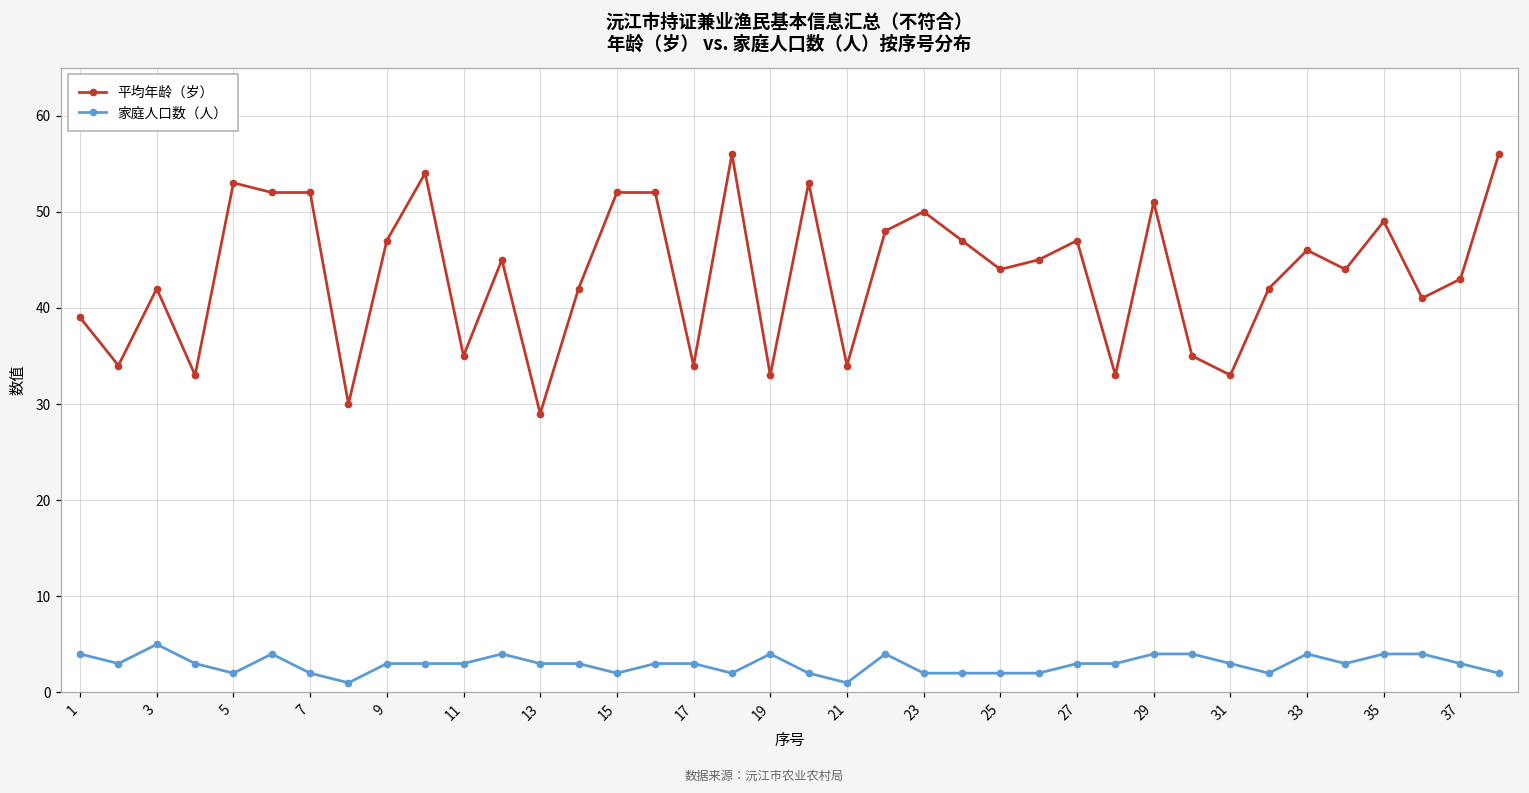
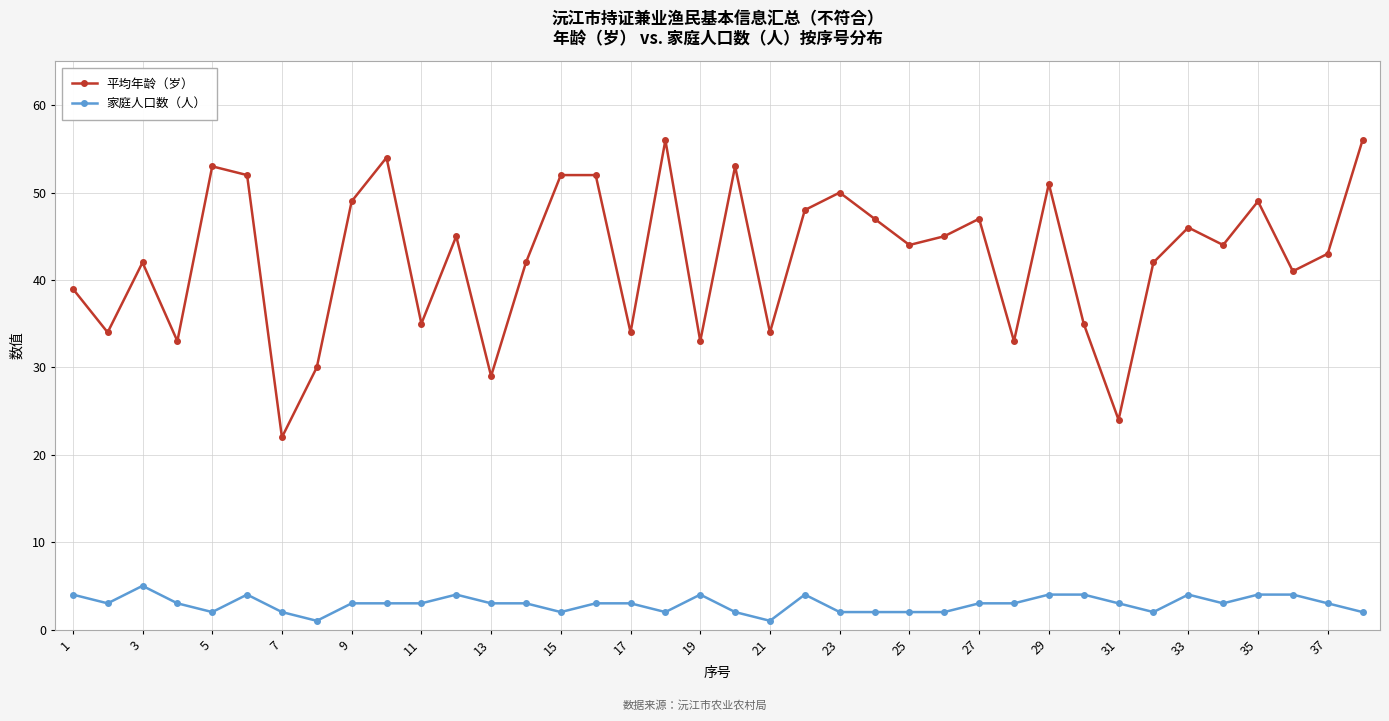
  {
    "平均年龄（岁）": {
      "1": 39,
      "3": 42,
      "5": 53,
-     "7": 52,
-     "9": 47,
+     "7": 22,
+     "9": 49,
      "11": 35,
      "13": 29,
      "15": 52,
      "17": 34,
      "19": 33,
      "21": 34,
      "23": 50,
      "25": 44,
      "27": 47,
      "29": 51,
-     "31": 33,
+     "31": 24,
      "33": 46,
      "35": 49,
      "37": 43
    },
    "家庭人口数（人）": {
      "1": 4,
      "3": 5,
      "5": 2,
      "7": 2,
      "9": 3,
      "11": 3,
      "13": 3,
      "15": 2,
      "17": 3,
      "19": 4,
      "21": 1,
      "23": 2,
      "25": 2,
      "27": 3,
      "29": 4,
      "31": 3,
      "33": 4,
      "35": 4,
      "37": 3
    }
  }
